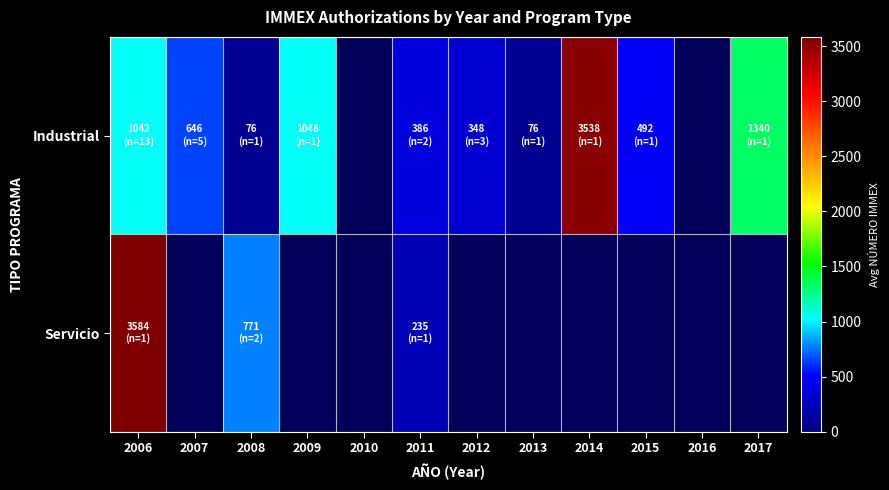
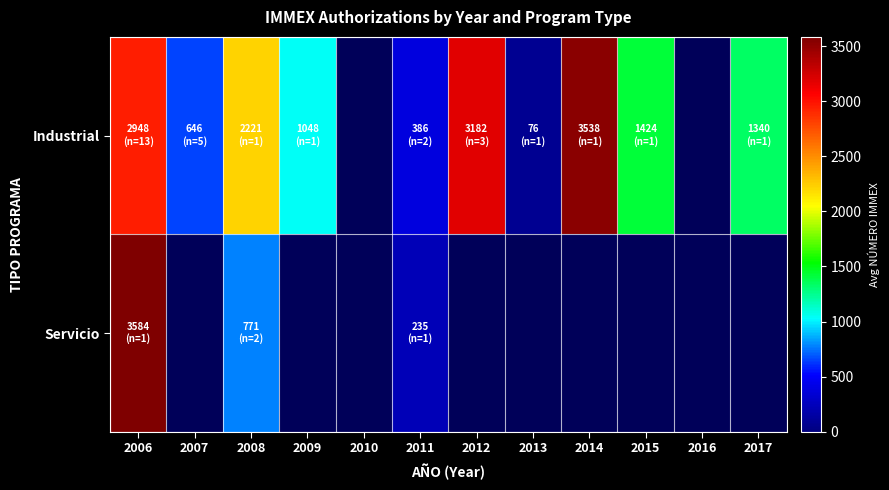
  {
    "Industrial": {
-     "2006": 1042,
-     "2008": 76,
-     "2012": 348,
-     "2015": 492
+     "2006": 2948,
+     "2008": 2221,
+     "2012": 3182,
+     "2015": 1424
    }
  }
